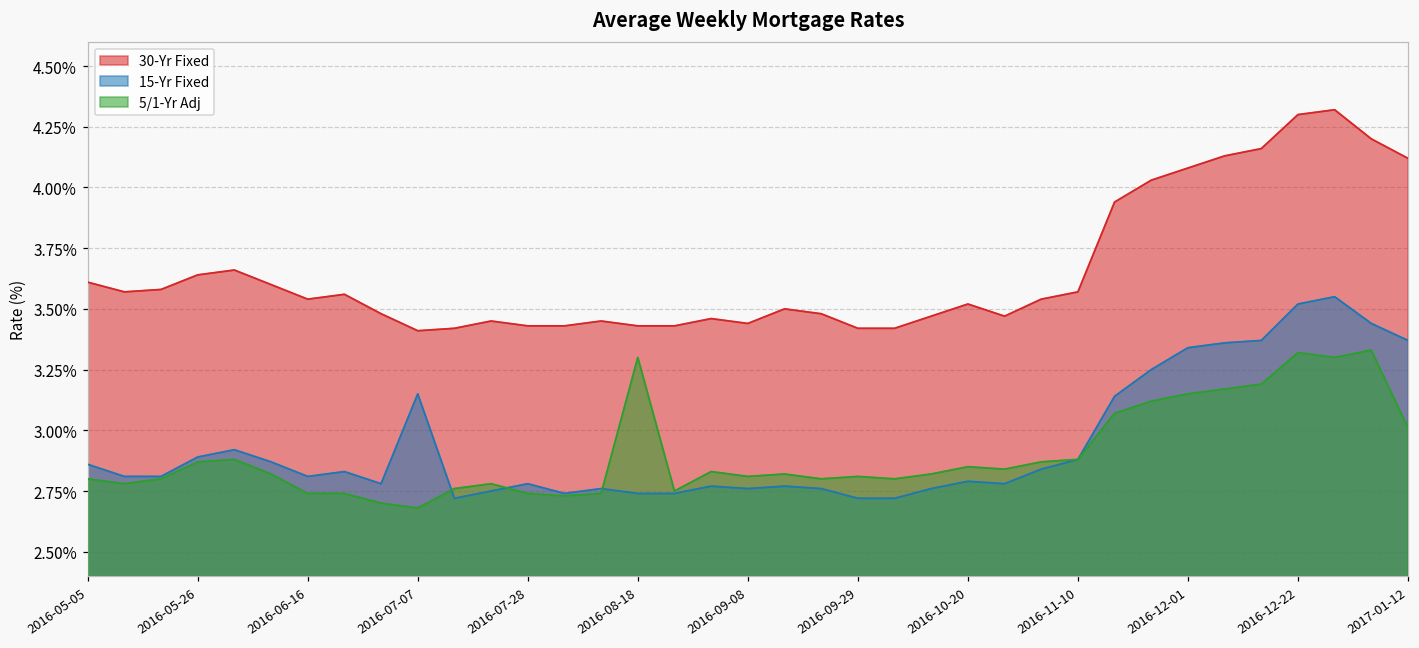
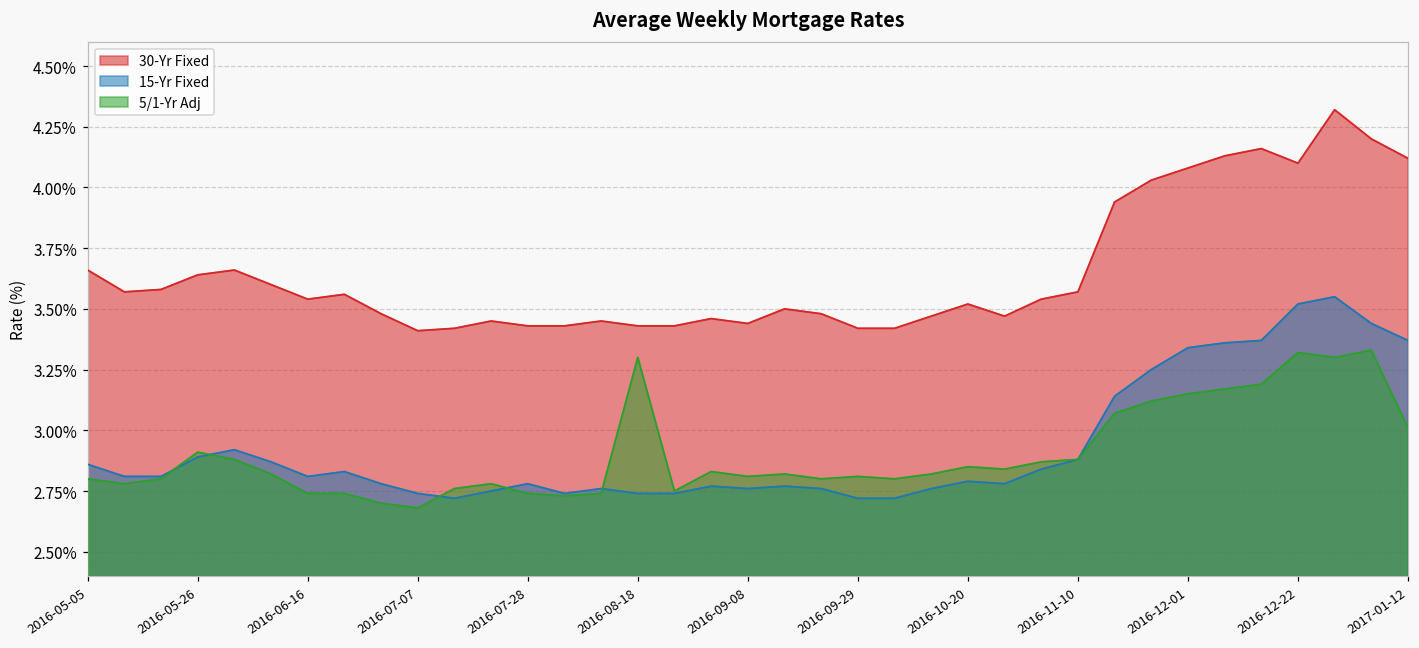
  {
    "30-Yr Fixed": {
-     "2016-05-05": "3.61%",
+     "2016-05-05": "3.66%",
      "2016-05-26": "3.64%",
      "2016-06-16": "3.54%",
      "2016-07-07": "3.41%",
      "2016-07-28": "3.43%",
      "2016-08-18": "3.43%",
      "2016-09-08": "3.44%",
      "2016-09-29": "3.42%",
      "2016-10-20": "3.52%",
      "2016-11-10": "3.57%",
      "2016-12-01": "4.08%",
-     "2016-12-22": "4.3%",
+     "2016-12-22": "4.1%",
      "2017-01-12": "4.12%"
    },
    "15-Yr Fixed": {
      "2016-05-05": "2.86%",
      "2016-05-26": "2.89%",
      "2016-06-16": "2.81%",
-     "2016-07-07": "3.15%",
+     "2016-07-07": "2.74%",
      "2016-07-28": "2.78%",
      "2016-08-18": "2.74%",
      "2016-09-08": "2.76%",
      "2016-09-29": "2.72%",
      "2016-10-20": "2.79%",
      "2016-12-01": "3.34%",
      "2016-12-22": "3.52%",
      "2017-01-12": "3.37%"
    },
    "5/1-Yr Adj": {
      "2016-05-05": "2.80%",
-     "2016-05-26": "2.87%",
+     "2016-05-26": "2.91%",
      "2016-06-16": "2.74%",
      "2016-07-07": "2.68%",
      "2016-07-28": "2.74%",
      "2016-08-18": "3.30%",
      "2016-09-08": "2.81%",
      "2016-09-29": "2.81%",
      "2016-10-20": "2.85%",
      "2016-12-01": "3.15%",
      "2016-12-22": "3.32%",
      "2017-01-12": "3.01%"
    }
  }
